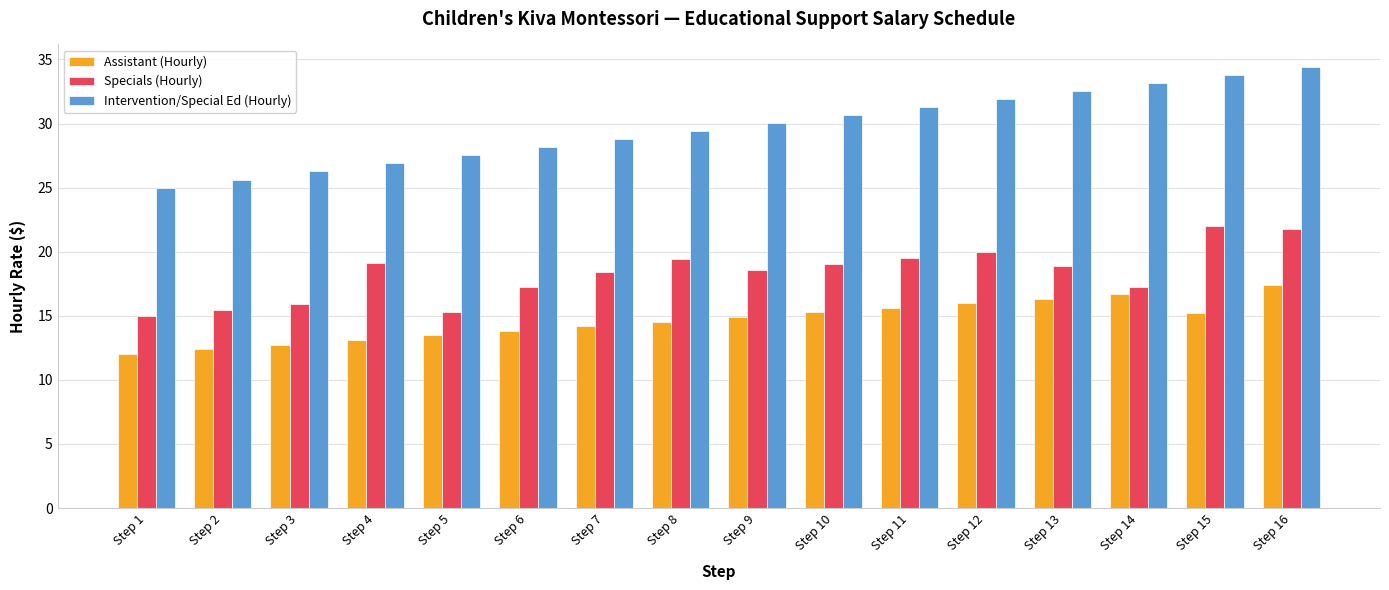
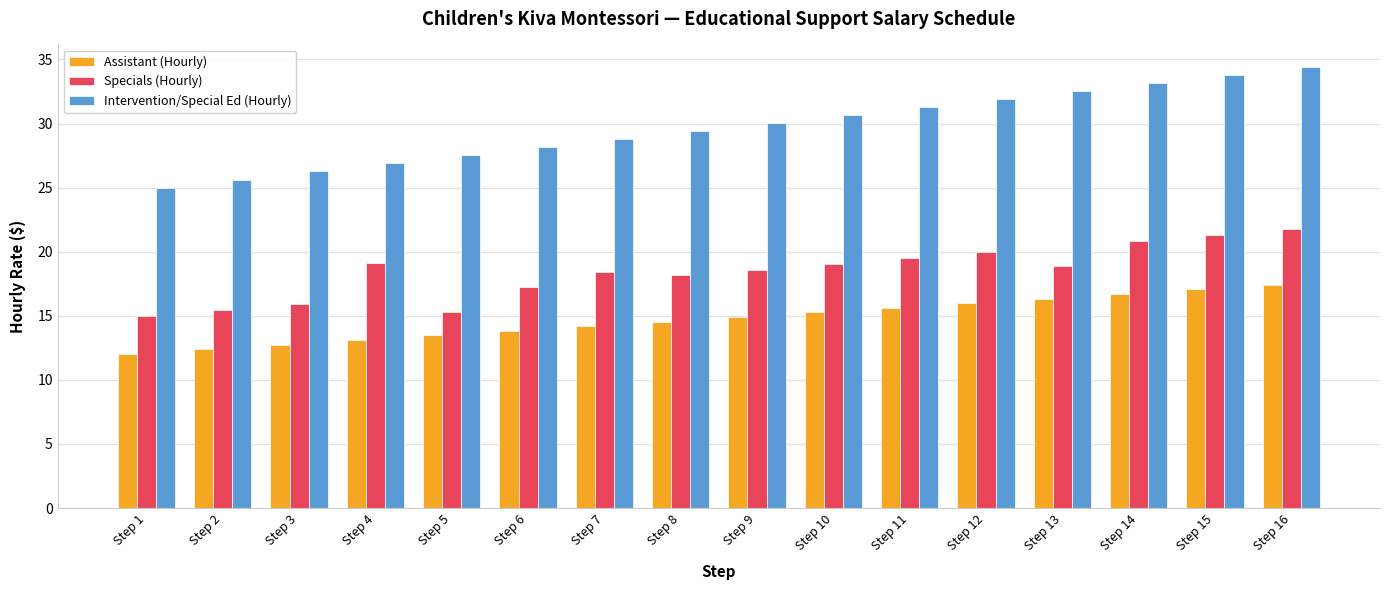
  {
    "Assistant (Hourly)": {
      "Step 1": 12.0,
      "Step 2": 12.4,
      "Step 3": 12.8,
      "Step 4": 13.1,
      "Step 5": 13.5,
      "Step 6": 13.8,
      "Step 7": 14.2,
      "Step 8": 14.5,
      "Step 9": 14.9,
      "Step 10": 15.3,
      "Step 11": 15.6,
      "Step 12": 16.0,
      "Step 13": 16.3,
      "Step 14": 16.7,
-     "Step 15": 15.2,
+     "Step 15": 17.1,
      "Step 16": 17.4
    },
    "Specials (Hourly)": {
      "Step 1": 15.0,
      "Step 2": 15.5,
      "Step 3": 15.9,
      "Step 4": 19.1,
      "Step 5": 15.3,
      "Step 6": 17.3,
      "Step 7": 18.4,
-     "Step 8": 19.4,
+     "Step 8": 18.2,
      "Step 9": 18.6,
      "Step 10": 19.1,
      "Step 11": 19.5,
      "Step 12": 20.0,
      "Step 13": 18.9,
-     "Step 14": 17.2,
-     "Step 15": 22.0,
+     "Step 14": 20.9,
+     "Step 15": 21.3,
      "Step 16": 21.8
    },
    "Intervention/Special Ed (Hourly)": {
      "Step 1": 25.0,
      "Step 2": 25.6,
      "Step 3": 26.3,
      "Step 4": 26.9,
      "Step 5": 27.5,
      "Step 6": 28.2,
      "Step 7": 28.8,
      "Step 8": 29.4,
      "Step 9": 30.0,
      "Step 10": 30.7,
      "Step 11": 31.3,
      "Step 12": 31.9,
      "Step 13": 32.6,
      "Step 14": 33.2,
      "Step 15": 33.8,
      "Step 16": 34.5
    }
  }
